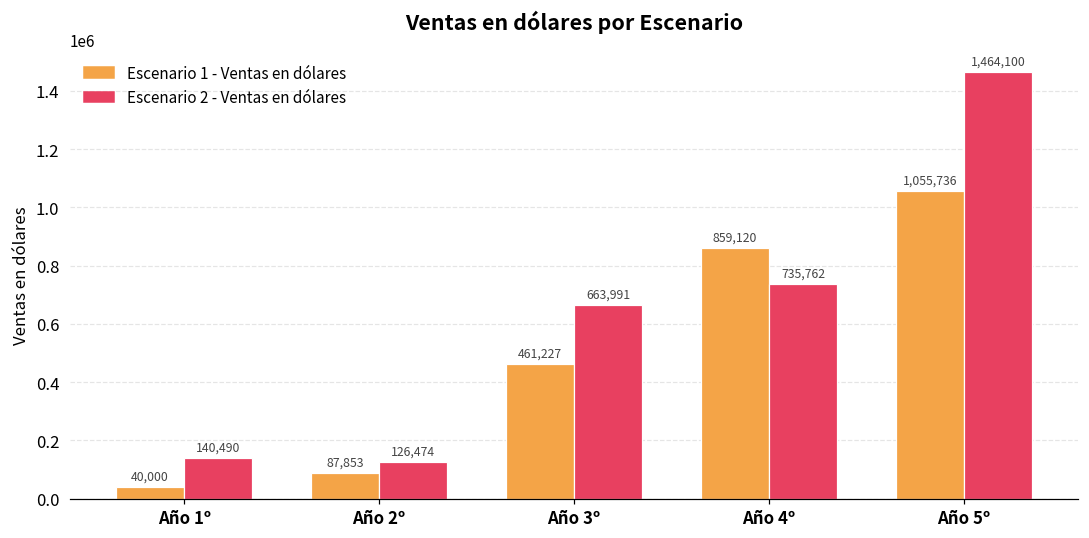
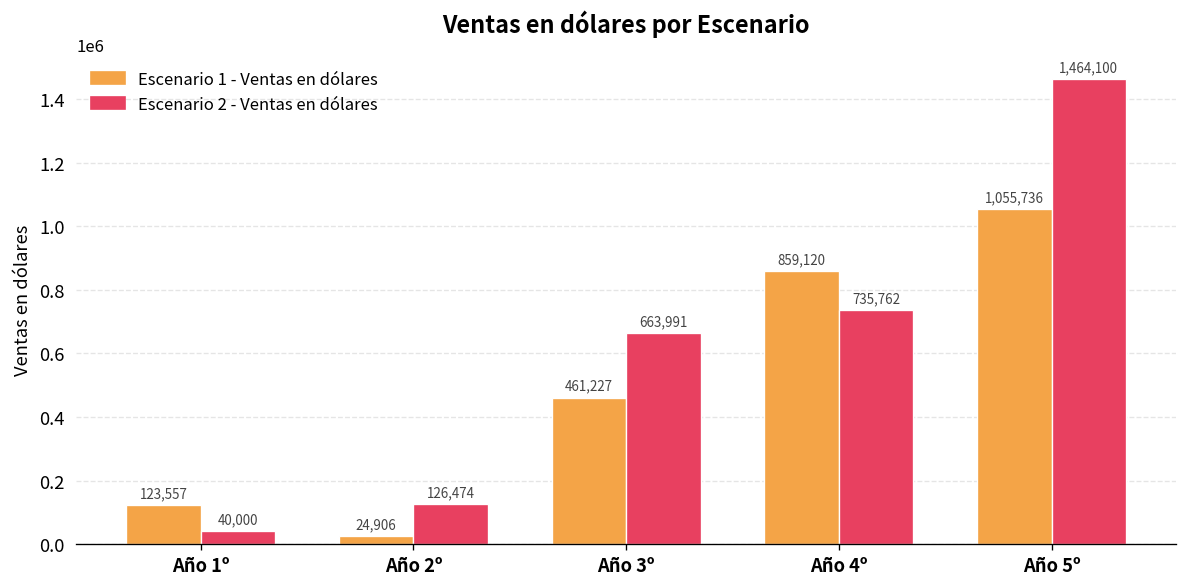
  {
    "Escenario 1 - Ventas en dólares": {
-     "Año 1º": "40,000",
-     "Año 2º": "87,853",
+     "Año 1º": "123,557",
+     "Año 2º": "24,906",
      "Año 3º": "461,227",
      "Año 4º": "859,120",
      "Año 5º": "1,055,736"
    },
    "Escenario 2 - Ventas en dólares": {
-     "Año 1º": "140,490",
+     "Año 1º": "40,000",
      "Año 2º": "126,474",
      "Año 3º": "663,991",
      "Año 4º": "735,762",
      "Año 5º": "1,464,100"
    }
  }
